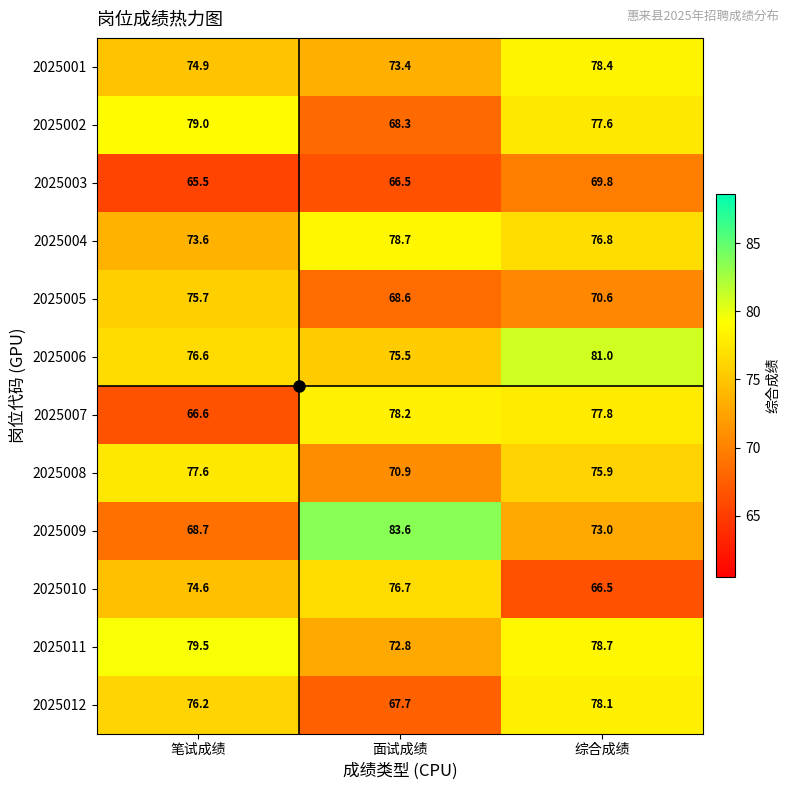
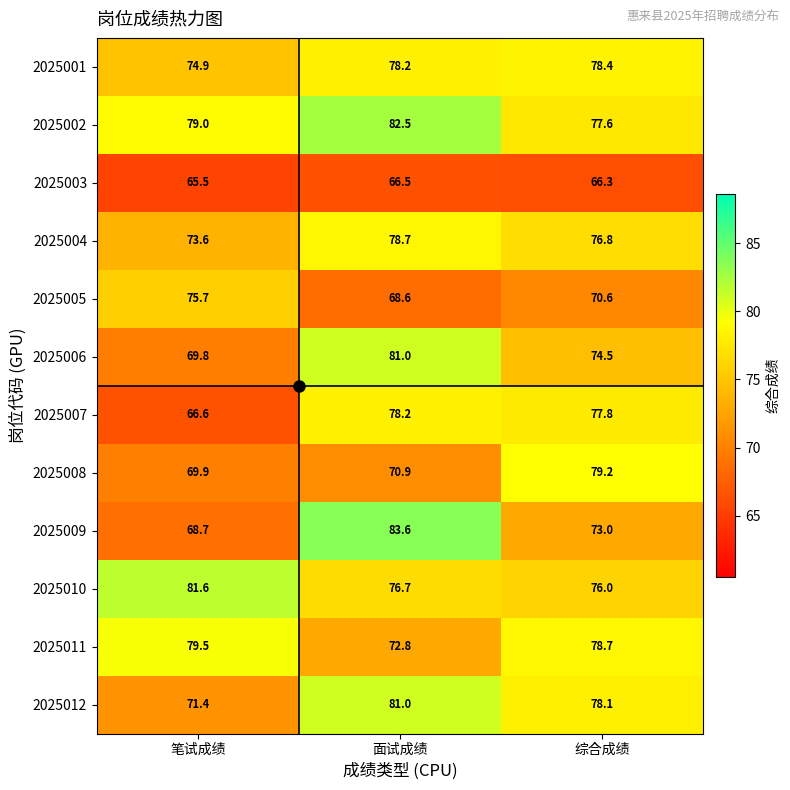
  {
    "2025001": {
      "笔试成绩": 74.9,
-     "面试成绩": 73.4,
+     "面试成绩": 78.2,
      "综合成绩": 78.4
    },
    "2025002": {
      "笔试成绩": 79.0,
-     "面试成绩": 68.3,
+     "面试成绩": 82.5,
      "综合成绩": 77.6
    },
    "2025003": {
      "笔试成绩": 65.5,
      "面试成绩": 66.5,
-     "综合成绩": 69.8
+     "综合成绩": 66.3
    },
    "2025004": {
      "笔试成绩": 73.6,
      "面试成绩": 78.7,
      "综合成绩": 76.8
    },
    "2025005": {
      "笔试成绩": 75.7,
      "面试成绩": 68.6,
      "综合成绩": 70.6
    },
    "2025006": {
-     "笔试成绩": 76.6,
-     "面试成绩": 75.5,
-     "综合成绩": 81.0
+     "笔试成绩": 69.8,
+     "面试成绩": 81.0,
+     "综合成绩": 74.5
    },
    "2025007": {
      "笔试成绩": 66.6,
      "面试成绩": 78.2,
      "综合成绩": 77.8
    },
    "2025008": {
-     "笔试成绩": 77.6,
+     "笔试成绩": 69.9,
      "面试成绩": 70.9,
-     "综合成绩": 75.9
+     "综合成绩": 79.2
    },
    "2025009": {
      "笔试成绩": 68.7,
      "面试成绩": 83.6,
      "综合成绩": 73.0
    },
    "2025010": {
-     "笔试成绩": 74.6,
+     "笔试成绩": 81.6,
      "面试成绩": 76.7,
-     "综合成绩": 66.5
+     "综合成绩": 76.0
    },
    "2025011": {
      "笔试成绩": 79.5,
      "面试成绩": 72.8,
      "综合成绩": 78.7
    },
    "2025012": {
-     "笔试成绩": 76.2,
-     "面试成绩": 67.7,
+     "笔试成绩": 71.4,
+     "面试成绩": 81.0,
      "综合成绩": 78.1
    }
  }
